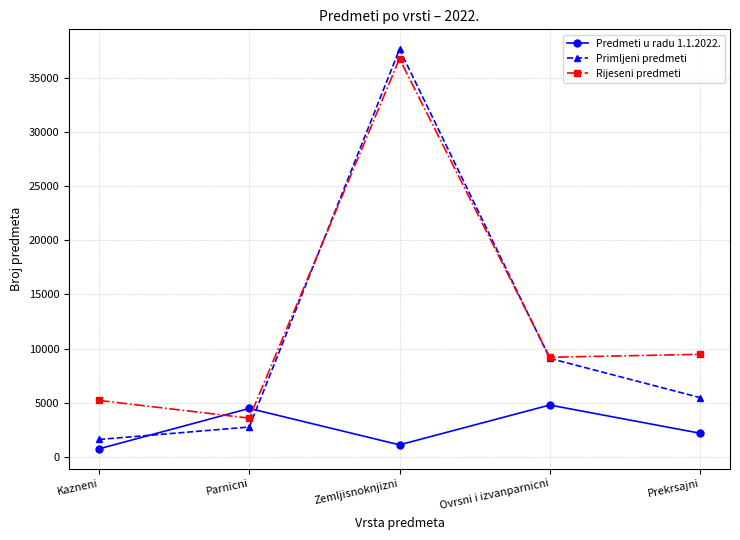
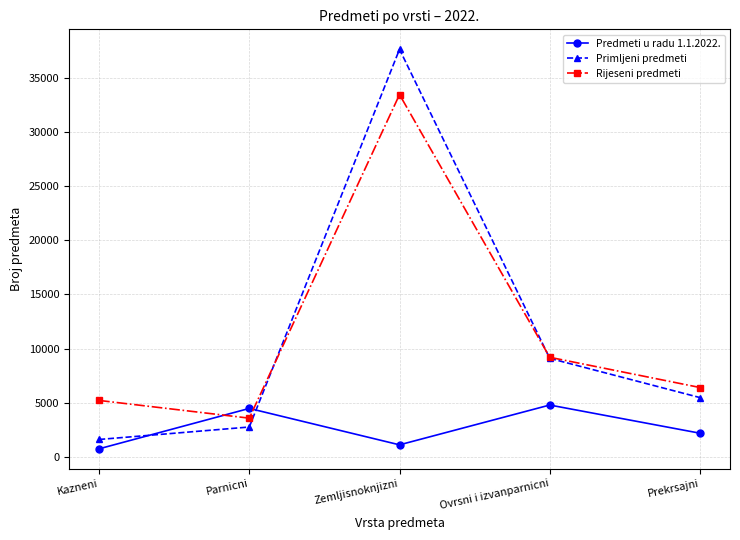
  {
    "Rijeseni predmeti": {
      "Kazneni": 5200,
      "Parnicni": 3600,
-     "Zemljisnoknjizni": 36800,
-     "Prekrsajni": 9500
+     "Zemljisnoknjizni": 33500,
+     "Prekrsajni": 6400
    }
  }
